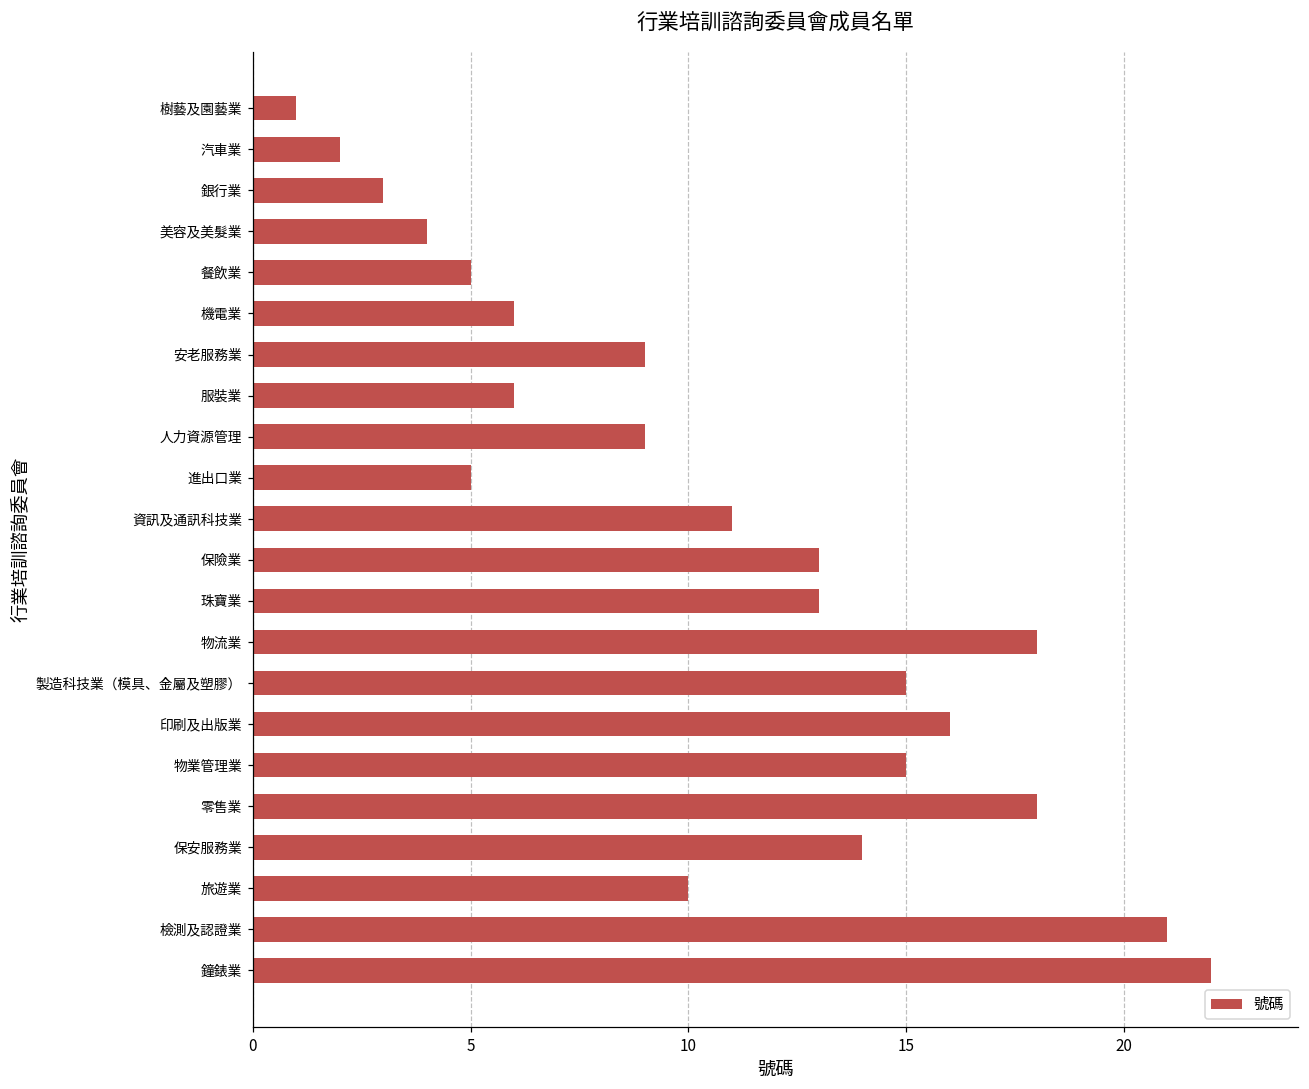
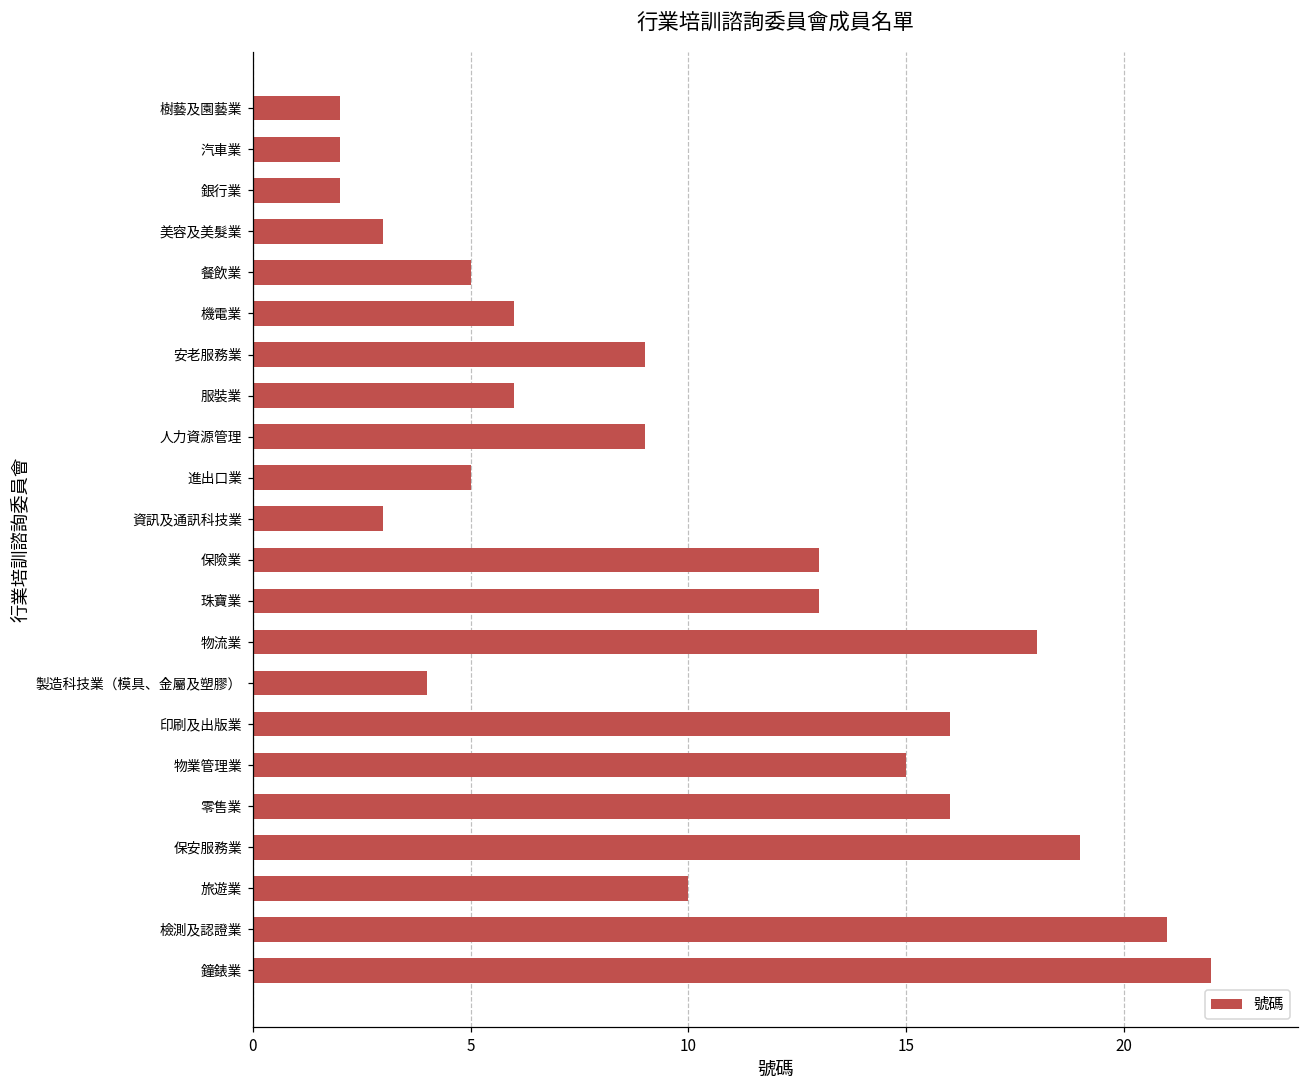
  {
-   "樹藝及園藝業": 1,
+   "樹藝及園藝業": 2,
    "汽車業": 2,
-   "銀行業": 3,
-   "美容及美髮業": 4,
+   "銀行業": 2,
+   "美容及美髮業": 3,
    "餐飲業": 5,
    "機電業": 6,
    "安老服務業": 9,
    "服裝業": 6,
    "人力資源管理": 9,
    "進出口業": 5,
-   "資訊及通訊科技業": 11,
+   "資訊及通訊科技業": 3,
    "保險業": 13,
    "珠寶業": 13,
    "物流業": 18,
-   "製造科技業（模具、金屬及塑膠）": 15,
+   "製造科技業（模具、金屬及塑膠）": 4,
    "印刷及出版業": 16,
    "物業管理業": 15,
-   "零售業": 18,
-   "保安服務業": 14,
+   "零售業": 16,
+   "保安服務業": 19,
    "旅遊業": 10,
    "檢測及認證業": 21,
    "鐘錶業": 22
  }
